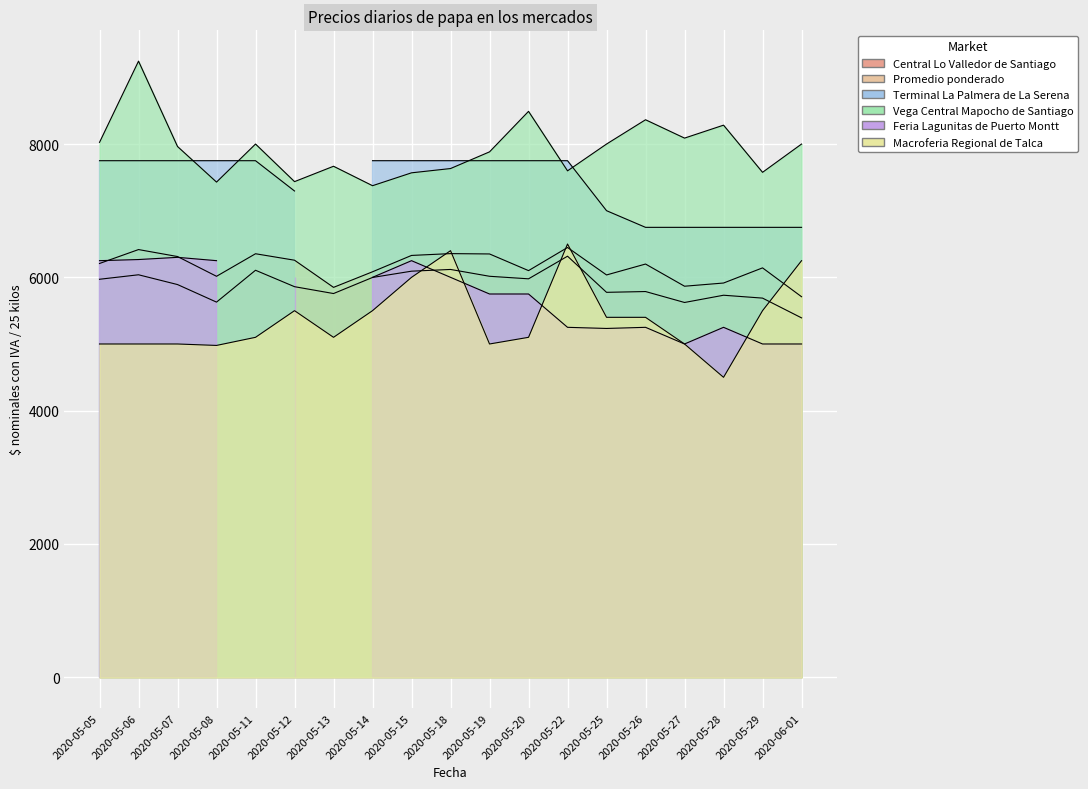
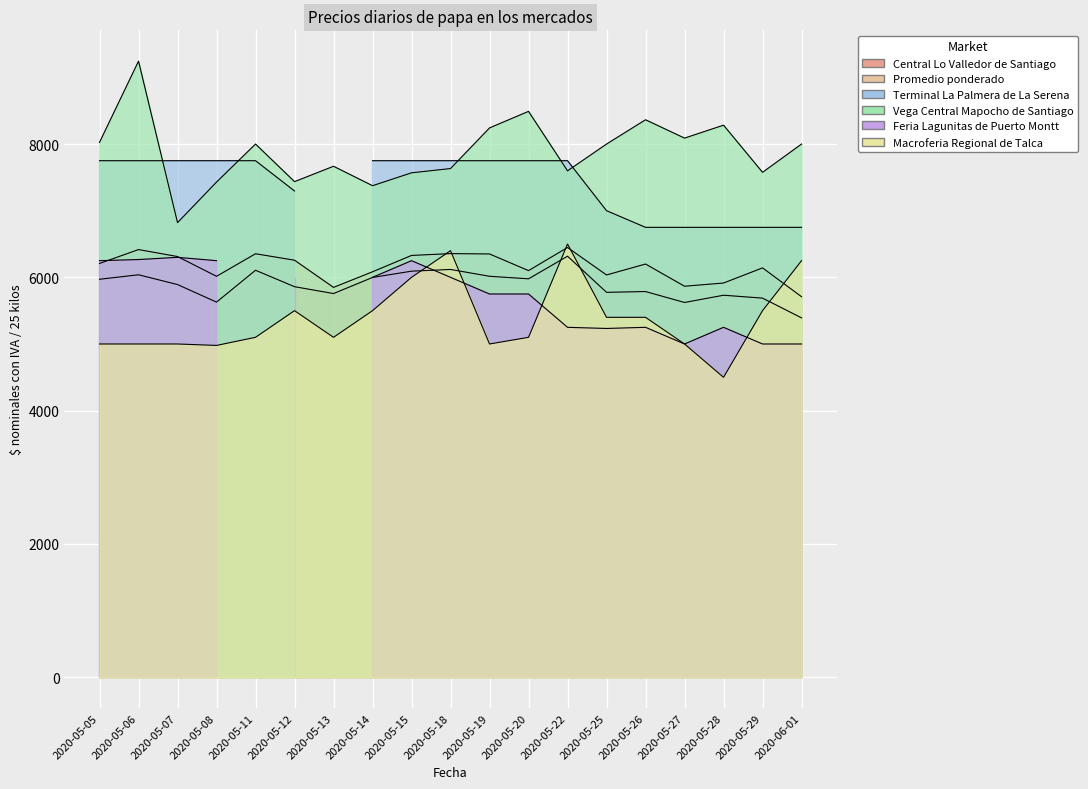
  {
    "Vega Central Mapocho de Santiago": {
      "2020-05-05": 8000,
      "2020-05-06": 9200,
-     "2020-05-07": 8000,
+     "2020-05-07": 6800,
      "2020-05-08": 7400,
      "2020-05-11": 8000,
      "2020-05-12": 7400,
      "2020-05-13": 7700,
      "2020-05-14": 7400,
      "2020-05-15": 7600,
      "2020-05-18": 7600,
-     "2020-05-19": 7900,
+     "2020-05-19": 8200,
      "2020-05-20": 8500,
      "2020-05-22": 7600,
      "2020-05-25": 8000,
      "2020-05-26": 8400,
      "2020-05-27": 8100,
      "2020-05-28": 8300,
      "2020-05-29": 7600,
      "2020-06-01": 8000
    }
  }
